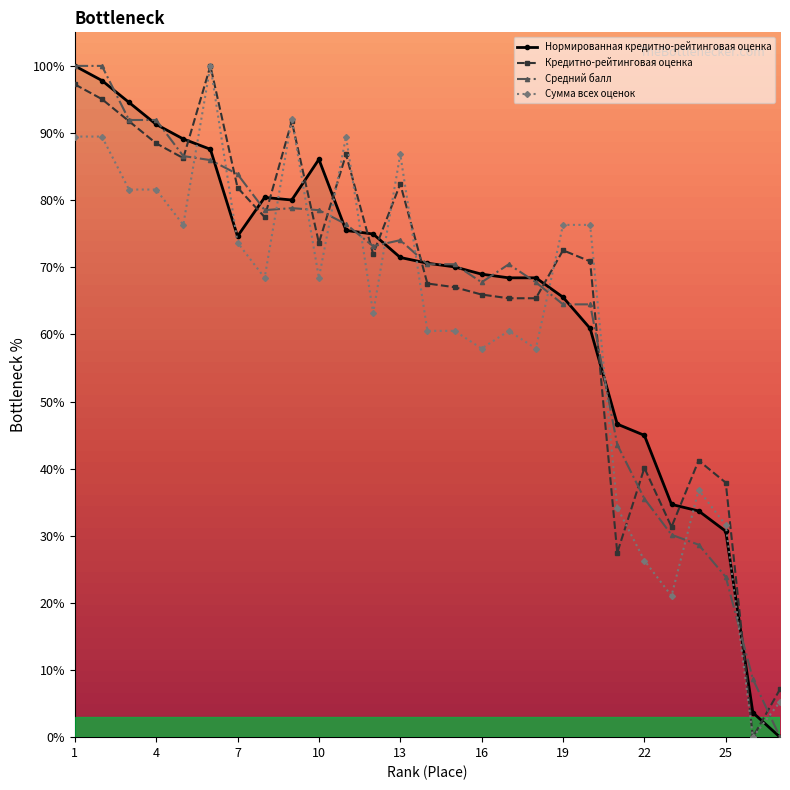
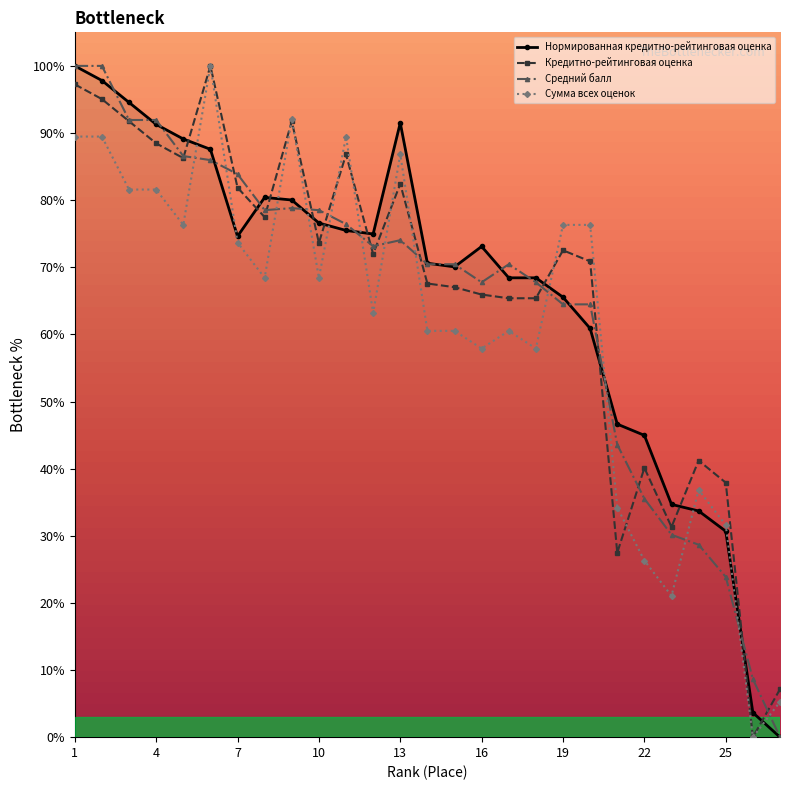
  {
    "Нормированная кредитно-рейтинговая оценка": {
      "4": "91%",
      "7": "75%",
-     "10": "86%",
-     "13": "71%",
-     "16": "69%",
+     "10": "77%",
+     "13": "92%",
+     "16": "73%",
      "19": "66%",
      "22": "45%",
      "25": "31%"
    }
  }
